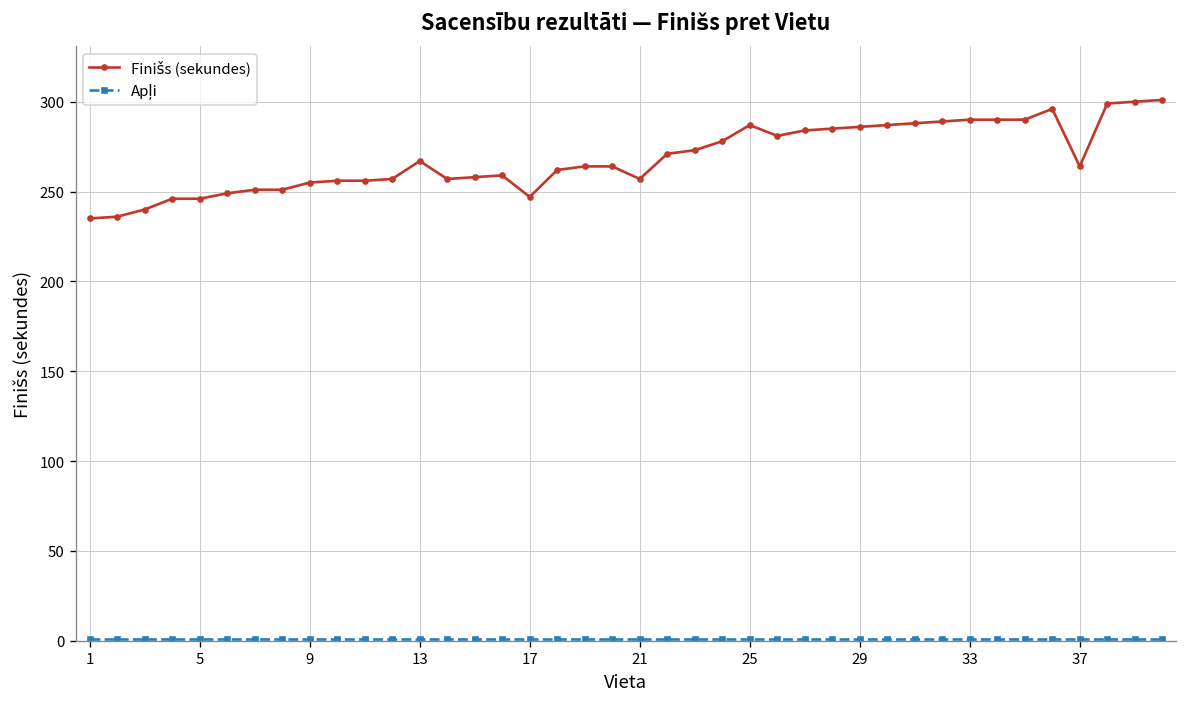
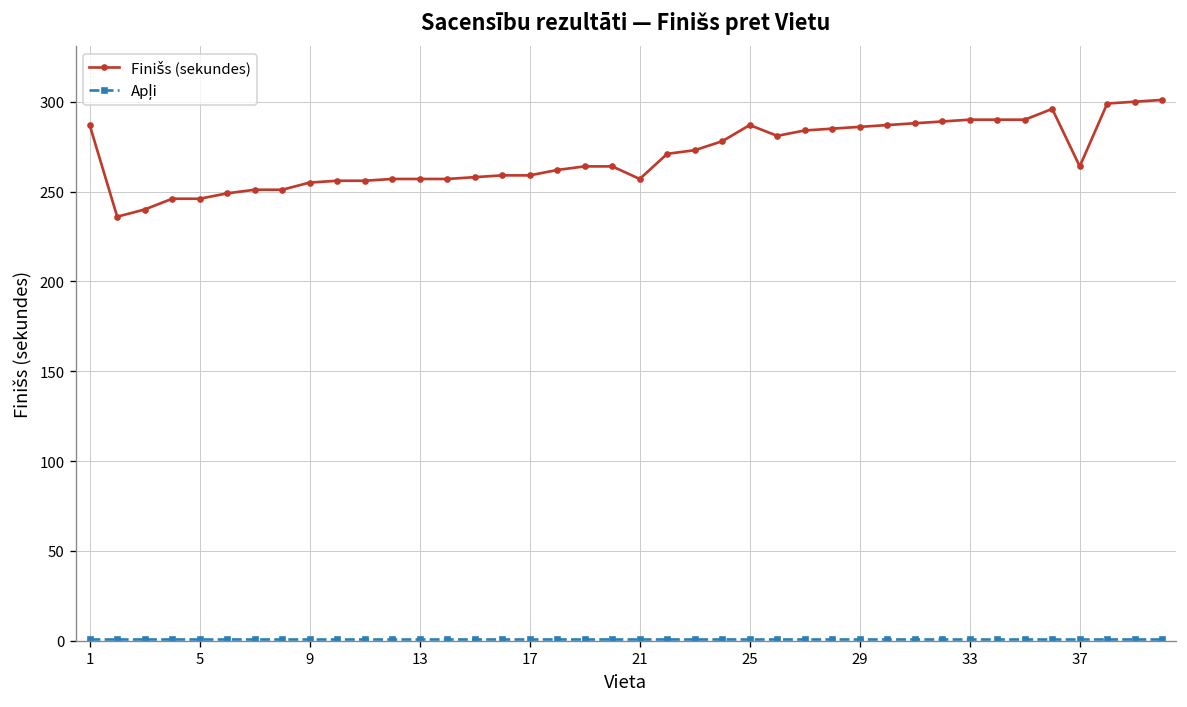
  {
    "Finišs (sekundes)": {
-     "1": 235,
+     "1": 287,
      "5": 246,
      "9": 255,
-     "13": 267,
-     "17": 247,
+     "13": 257,
+     "17": 259,
      "21": 257,
      "25": 287,
      "29": 286,
      "33": 290,
      "37": 264
    },
    "Apļi": {
      "1": 1,
      "5": 1,
      "9": 1,
      "13": 1,
      "17": 1,
      "21": 1,
      "25": 1,
      "29": 1,
      "33": 1,
      "37": 1
    }
  }
